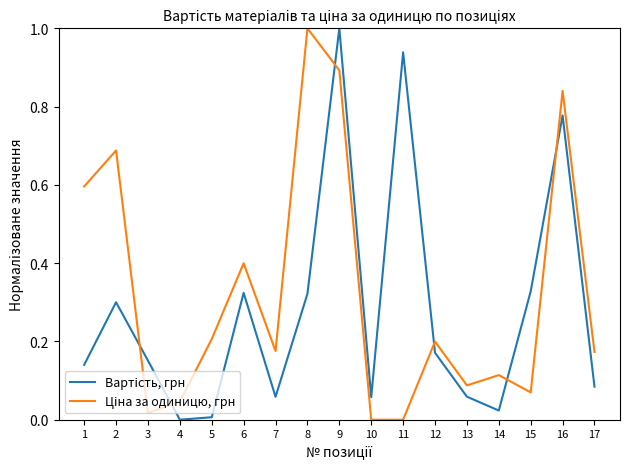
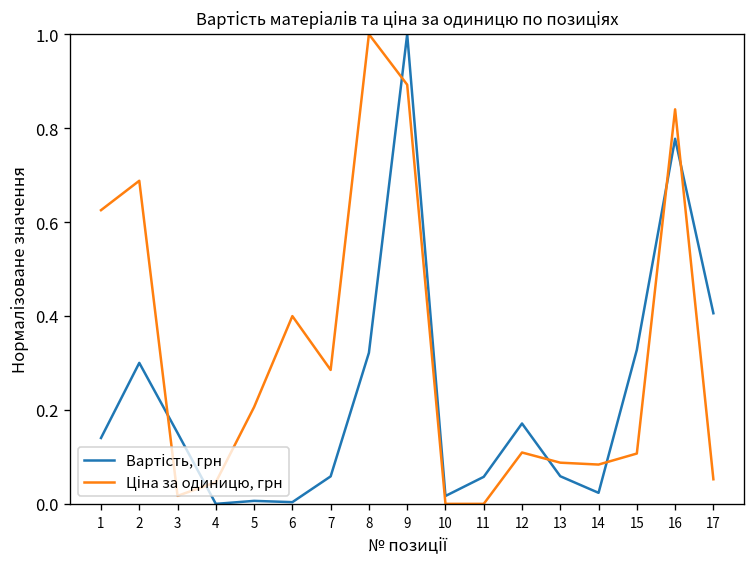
  {
    "Вартість, грн": {
      "1": 0.14,
      "2": 0.30,
      "3": 0.15,
      "4": 0.00,
      "5": 0.01,
-     "6": 0.32,
+     "6": 0.00,
      "7": 0.06,
      "8": 0.32,
      "9": 1.00,
-     "10": 0.06,
-     "11": 0.94,
+     "10": 0.02,
+     "11": 0.06,
      "12": 0.17,
      "13": 0.06,
      "14": 0.02,
      "15": 0.33,
      "16": 0.78,
-     "17": 0.08
+     "17": 0.41
    },
    "Ціна за одиницю, грн": {
-     "1": 0.60,
+     "1": 0.63,
      "2": 0.69,
      "5": 0.21,
      "6": 0.40,
-     "7": 0.18,
+     "7": 0.29,
      "8": 1.00,
      "9": 0.89,
      "10": 0.00,
      "11": 0.00,
-     "12": 0.20,
+     "12": 0.11,
      "13": 0.09,
-     "14": 0.11,
-     "15": 0.07,
+     "14": 0.08,
+     "15": 0.11,
      "16": 0.84,
-     "17": 0.17
+     "17": 0.05
    }
  }
